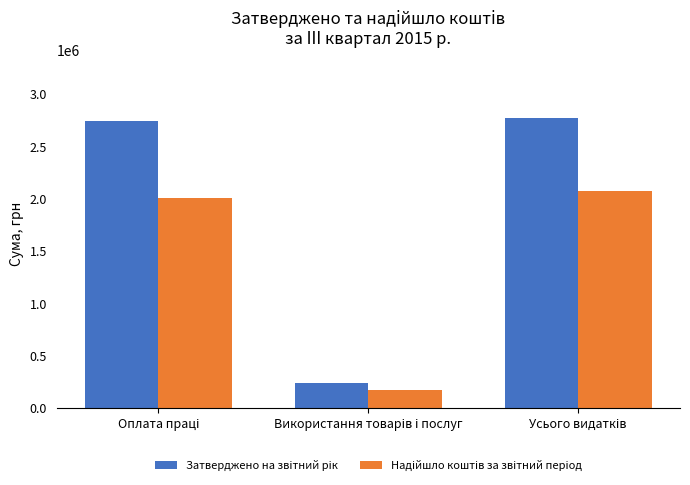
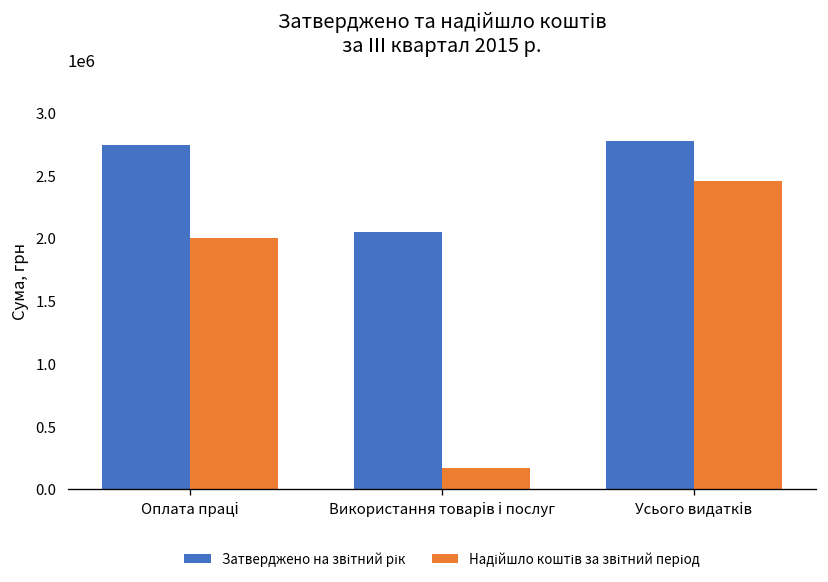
  {
    "Затверджено на звітний рік": {
      "Оплата праці": 2750000,
-     "Використання товарів і послуг": 230000,
+     "Використання товарів і послуг": 2050000,
      "Усього видатків": 2770000
    },
    "Надійшло коштів за звітний період": {
      "Оплата праці": 2000000,
      "Використання товарів і послуг": 170000,
-     "Усього видатків": 2080000
+     "Усього видатків": 2450000
    }
  }
